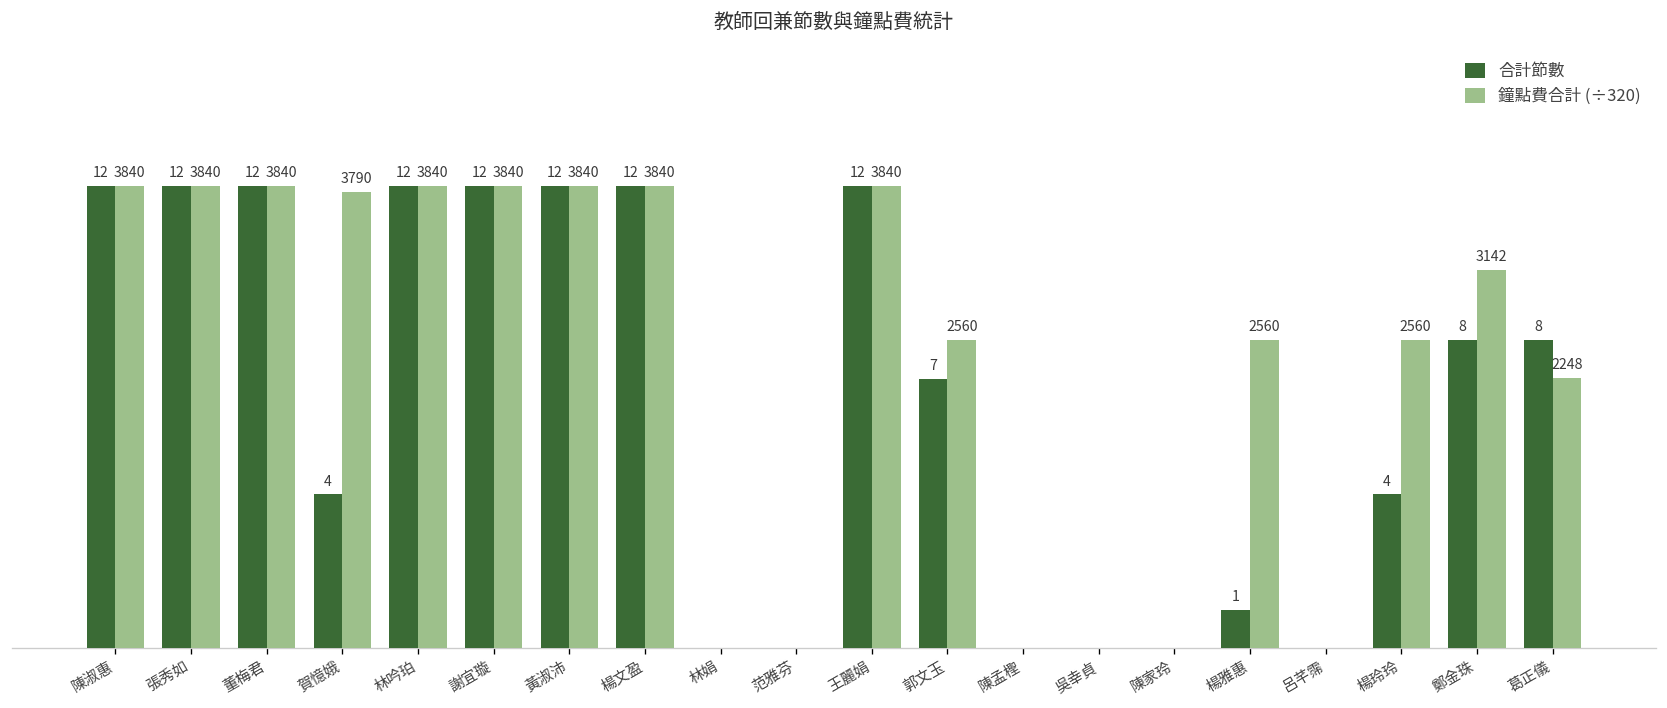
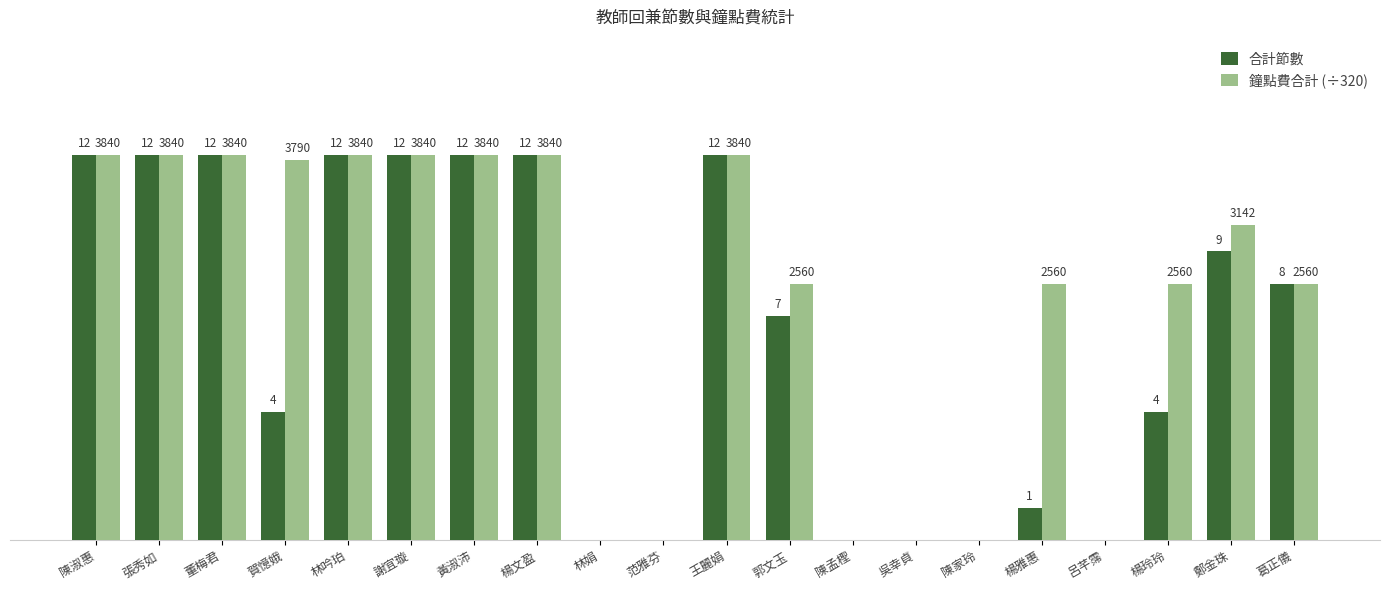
  {
    "合計節數": {
      "陳淑惠": 12,
      "張秀如": 12,
      "董梅君": 12,
      "賀憶娥": 4,
      "林吟珀": 12,
      "謝宜璇": 12,
      "黃淑沛": 12,
      "楊文盈": 12,
      "王麗娟": 12,
      "郭文玉": 7,
      "楊雅惠": 1,
      "楊玲玲": 4,
-     "鄭金珠": 8,
+     "鄭金珠": 9,
      "葛正儀": 8
    },
    "鐘點費合計 (÷320)": {
-     "葛正儀": 2248
+     "葛正儀": 2560
    }
  }
